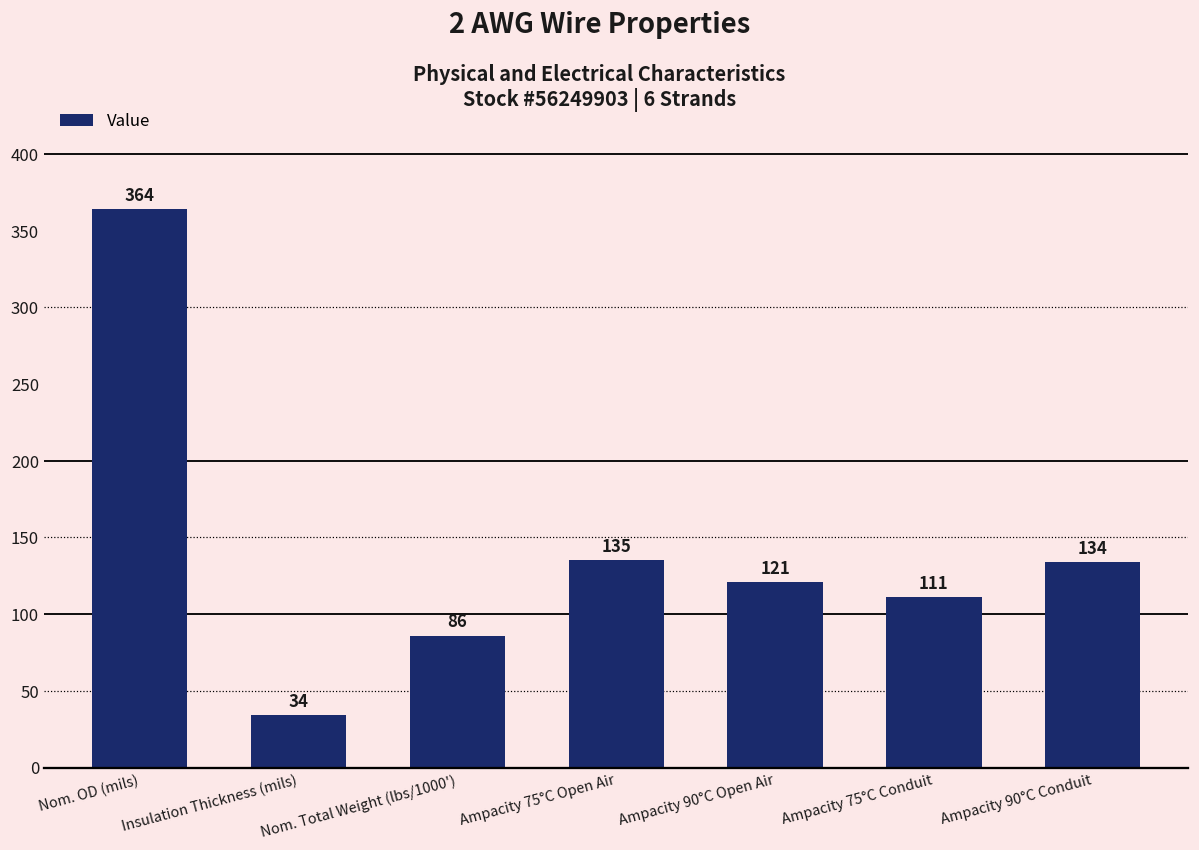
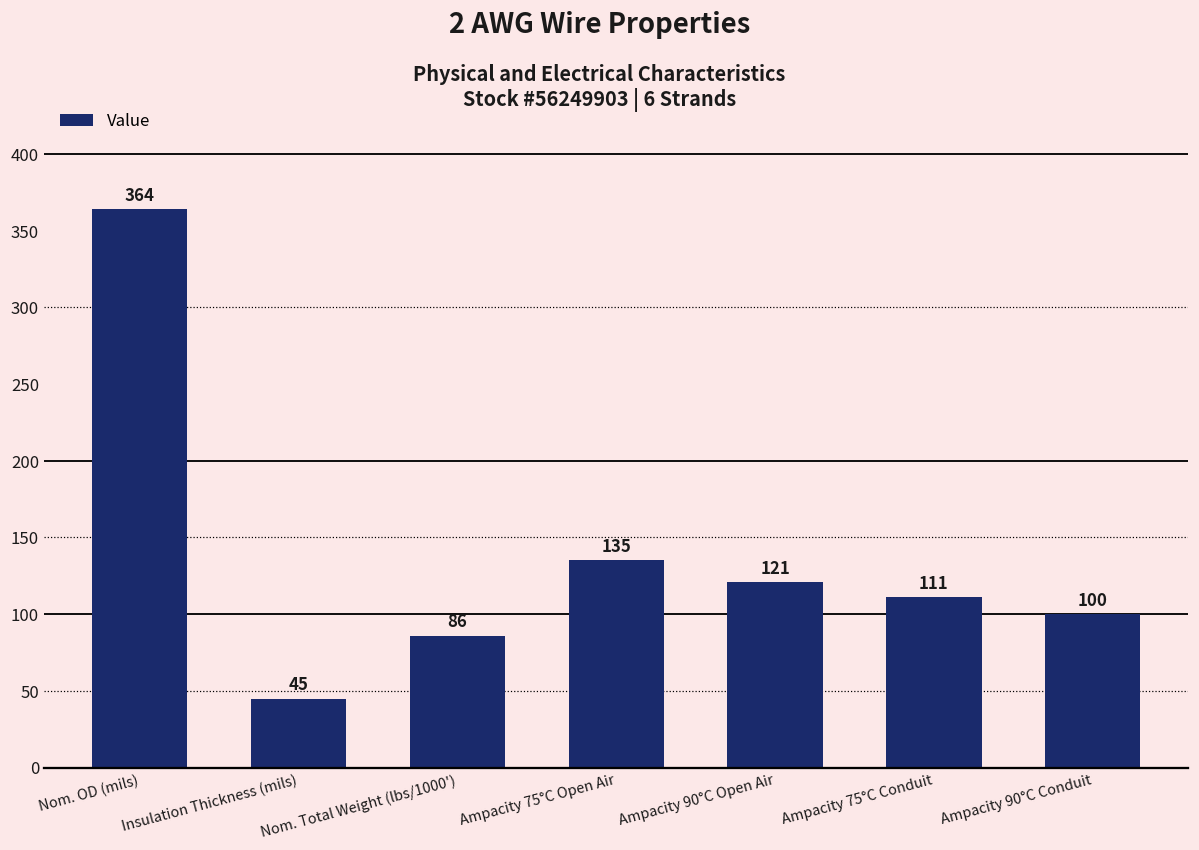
  {
    "Nom. OD (mils)": 364,
-   "Insulation Thickness (mils)": 34,
+   "Insulation Thickness (mils)": 45,
    "Nom. Total Weight (lbs/1000')": 86,
    "Ampacity 75°C Open Air": 135,
    "Ampacity 90°C Open Air": 121,
    "Ampacity 75°C Conduit": 111,
-   "Ampacity 90°C Conduit": 134
+   "Ampacity 90°C Conduit": 100
  }
